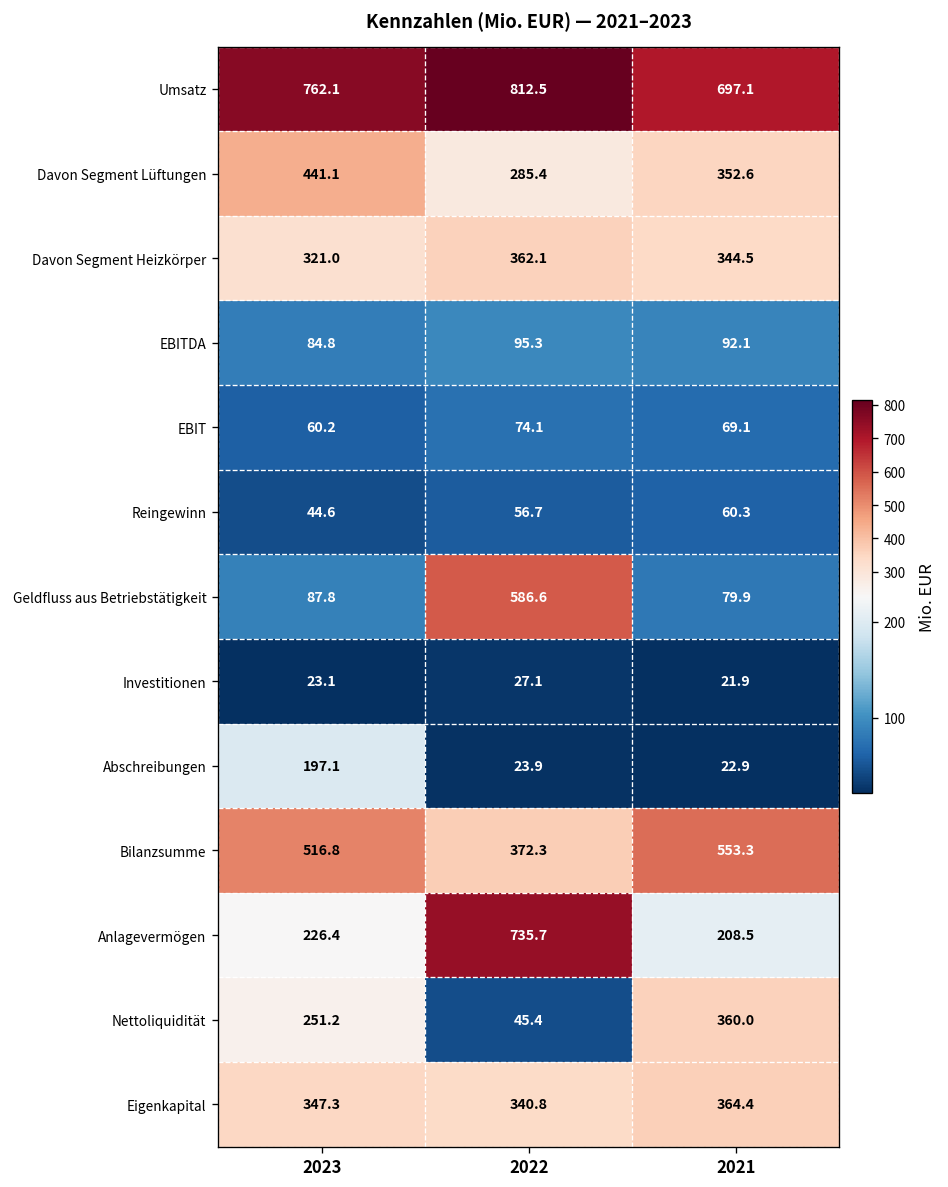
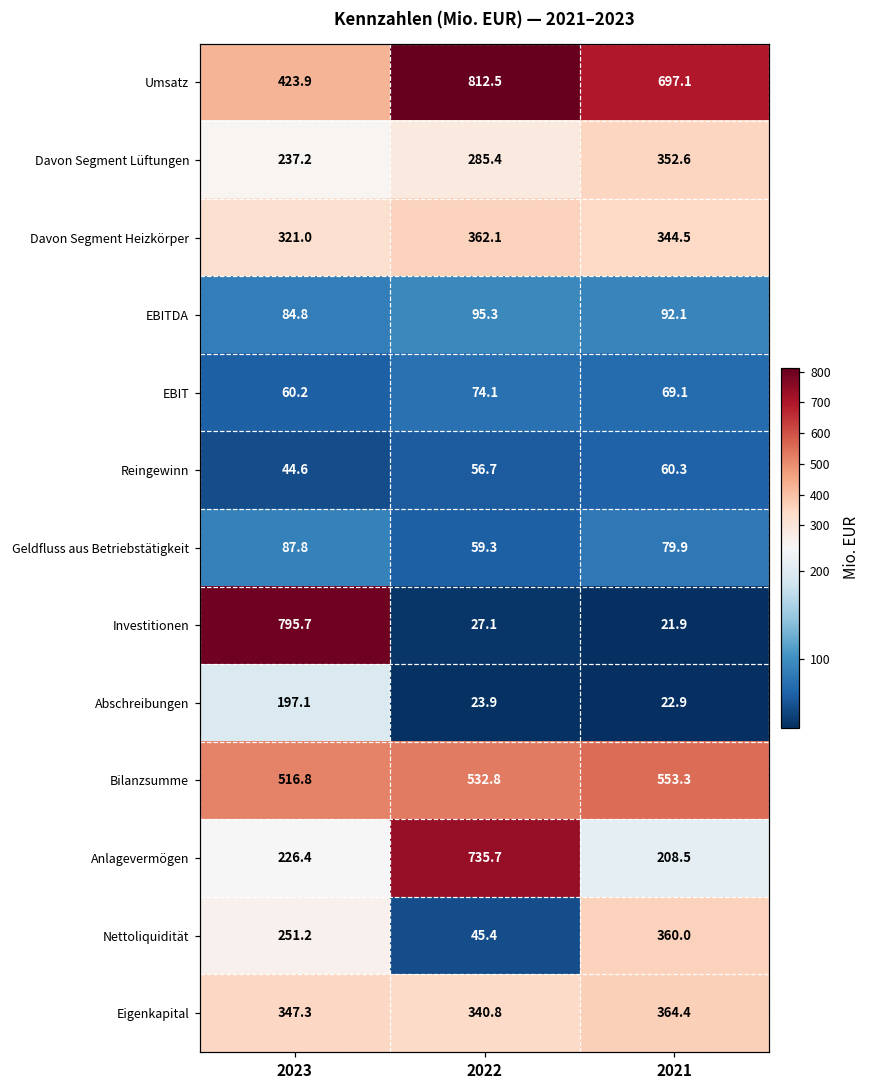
  {
    "Umsatz": {
-     "2023": 762.1,
+     "2023": 423.9,
      "2022": 812.5,
      "2021": 697.1
    },
    "Davon Segment Lüftungen": {
-     "2023": 441.1,
+     "2023": 237.2,
      "2022": 285.4,
      "2021": 352.6
    },
    "Davon Segment Heizkörper": {
      "2023": 321.0,
      "2022": 362.1,
      "2021": 344.5
    },
    "EBITDA": {
      "2023": 84.8,
      "2022": 95.3,
      "2021": 92.1
    },
    "EBIT": {
      "2023": 60.2,
      "2022": 74.1,
      "2021": 69.1
    },
    "Reingewinn": {
      "2023": 44.6,
      "2022": 56.7,
      "2021": 60.3
    },
    "Geldfluss aus Betriebstätigkeit": {
      "2023": 87.8,
-     "2022": 586.6,
+     "2022": 59.3,
      "2021": 79.9
    },
    "Investitionen": {
-     "2023": 23.1,
+     "2023": 795.7,
      "2022": 27.1,
      "2021": 21.9
    },
    "Abschreibungen": {
      "2023": 197.1,
      "2022": 23.9,
      "2021": 22.9
    },
    "Bilanzsumme": {
      "2023": 516.8,
-     "2022": 372.3,
+     "2022": 532.8,
      "2021": 553.3
    },
    "Anlagevermögen": {
      "2023": 226.4,
      "2022": 735.7,
      "2021": 208.5
    },
    "Nettoliquidität": {
      "2023": 251.2,
      "2022": 45.4,
      "2021": 360.0
    },
    "Eigenkapital": {
      "2023": 347.3,
      "2022": 340.8,
      "2021": 364.4
    }
  }
